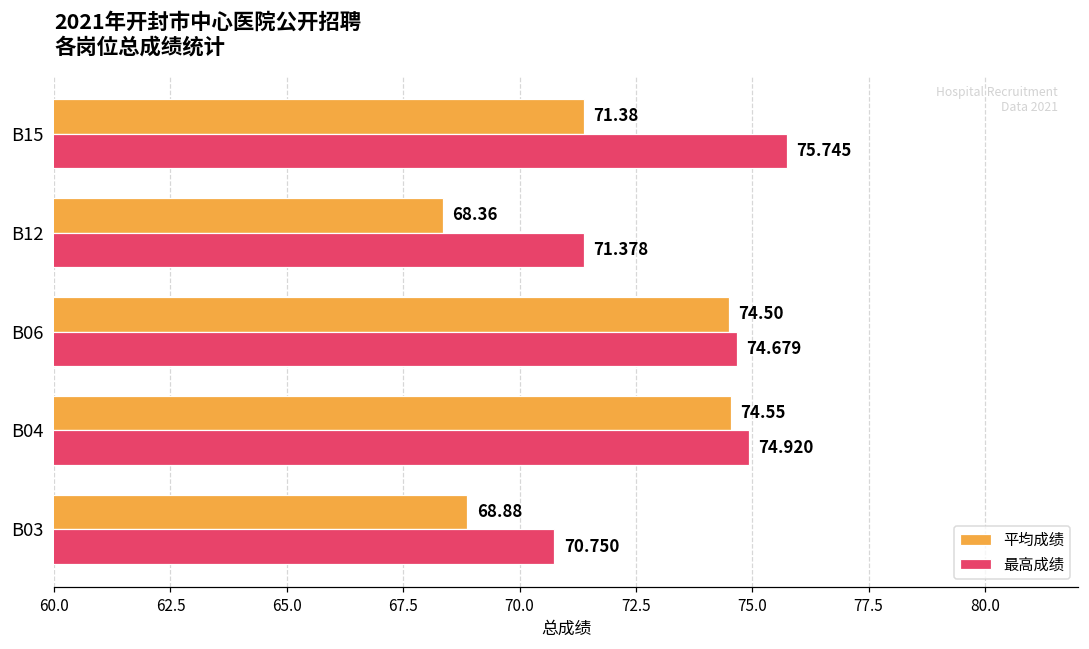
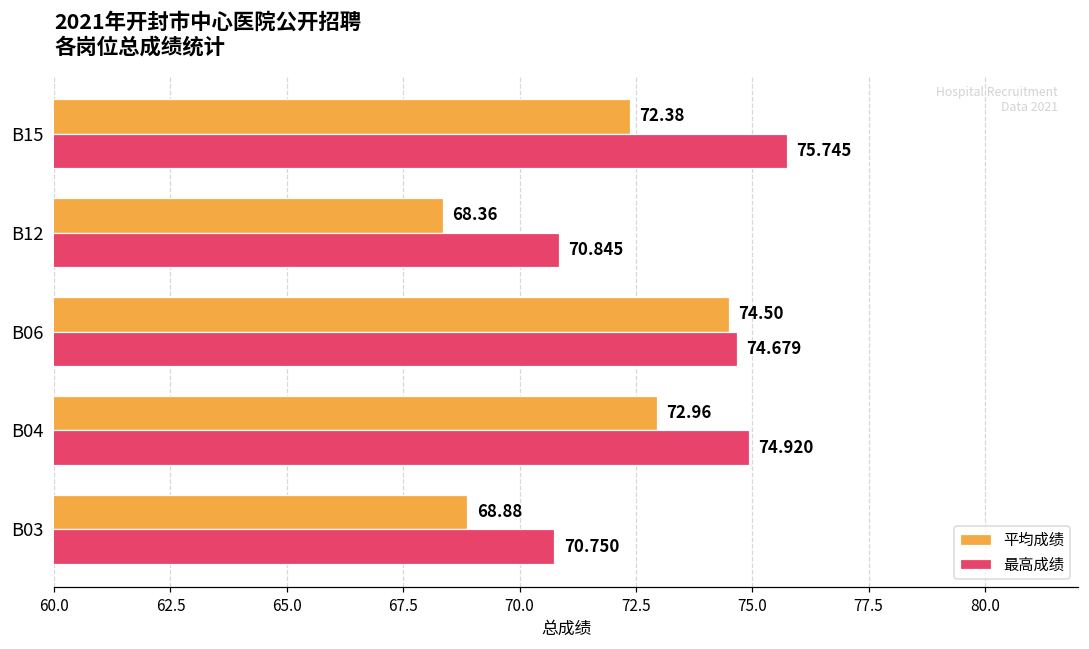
  {
    "平均成绩": {
-     "B15": 71.38,
+     "B15": 72.38,
      "B12": 68.36,
      "B06": 74.50,
-     "B04": 74.55,
+     "B04": 72.96,
      "B03": 68.88
    },
    "最高成绩": {
      "B15": 75.745,
-     "B12": 71.378,
+     "B12": 70.845,
      "B06": 74.679,
      "B04": 74.920,
      "B03": 70.750
    }
  }
